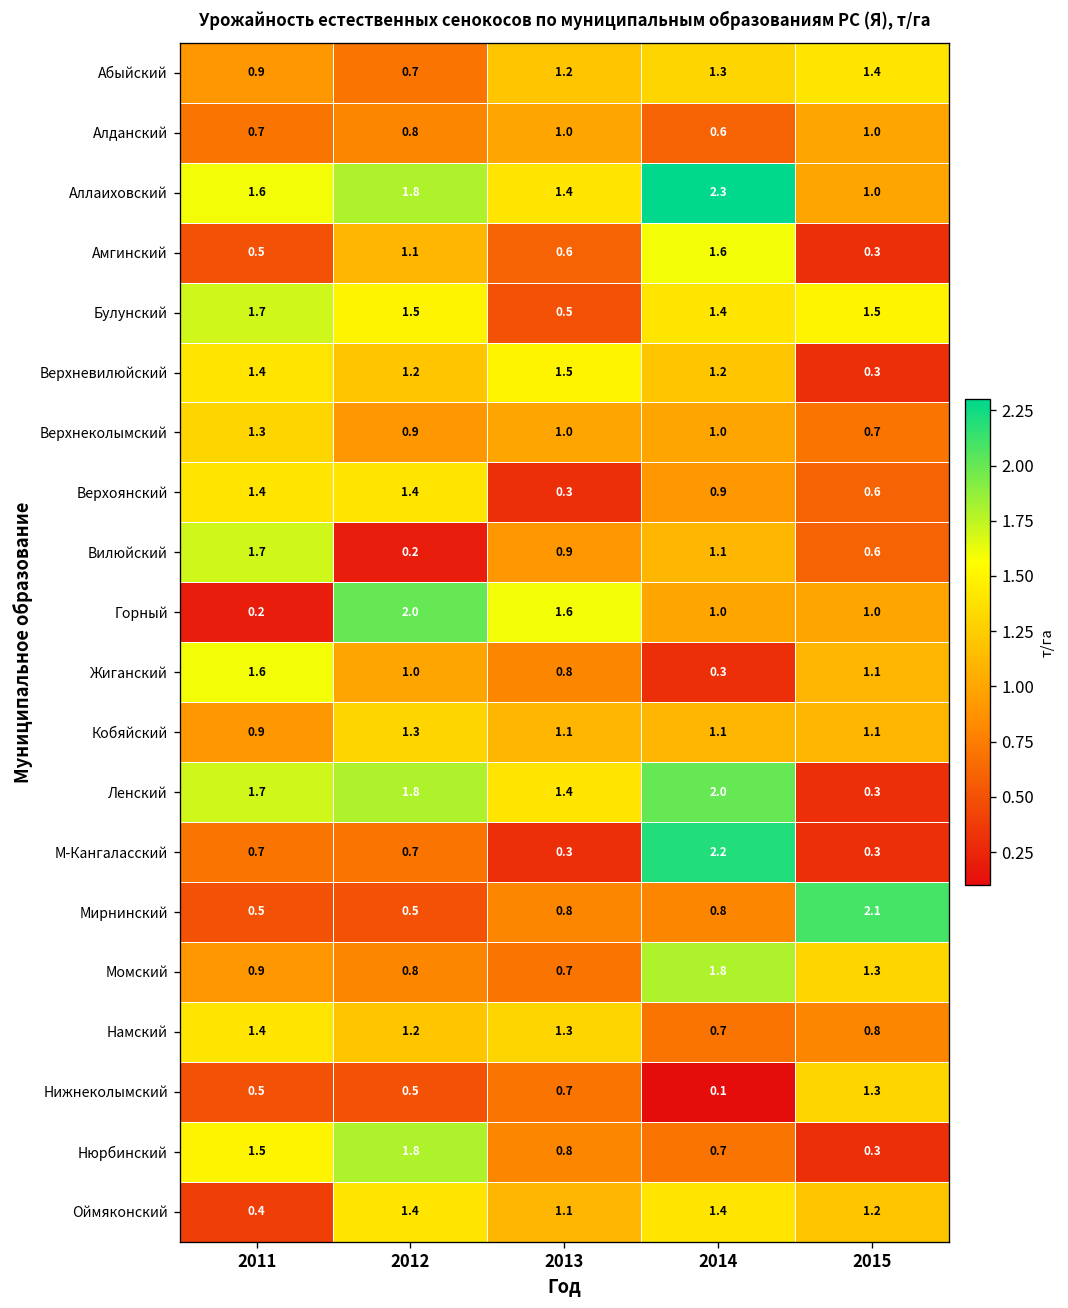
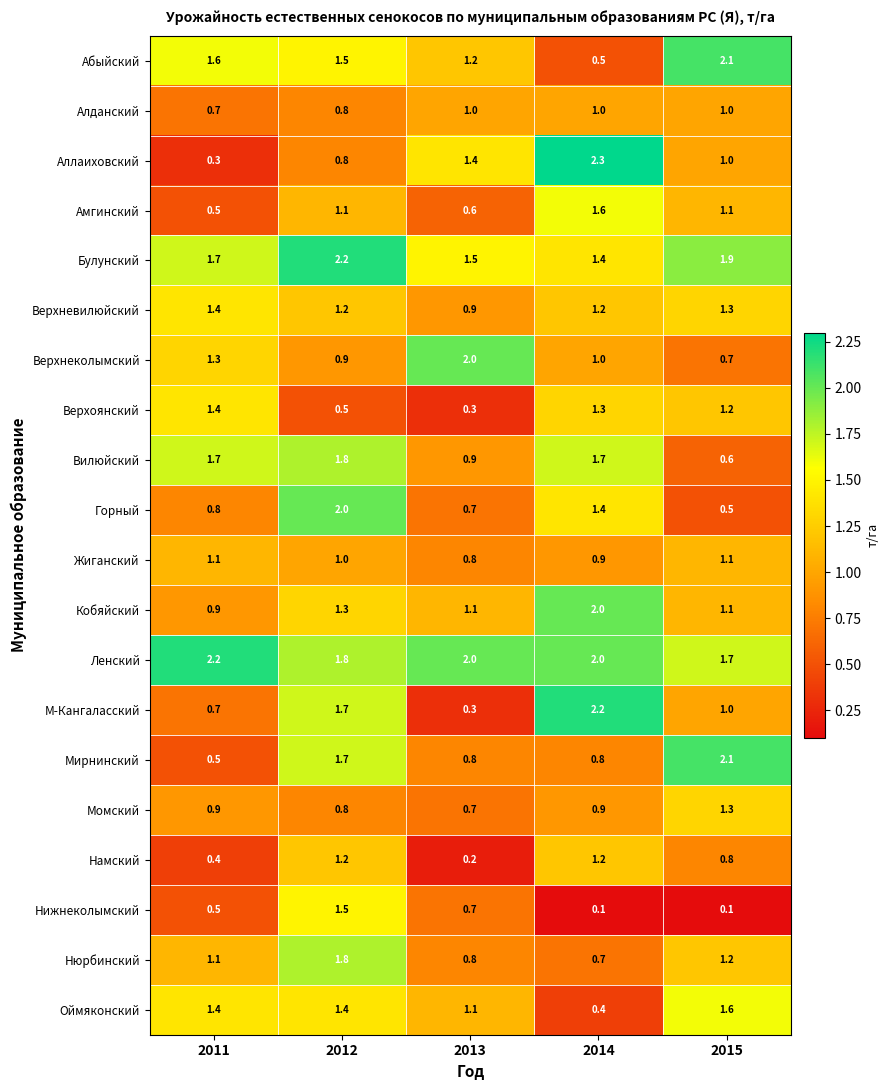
  {
    "Абыйский": {
-     "2011": 0.9,
-     "2012": 0.7,
+     "2011": 1.6,
+     "2012": 1.5,
      "2013": 1.2,
-     "2014": 1.3,
-     "2015": 1.4
+     "2014": 0.5,
+     "2015": 2.1
    },
    "Алданский": {
      "2011": 0.7,
      "2012": 0.8,
      "2013": 1.0,
-     "2014": 0.6,
+     "2014": 1.0,
      "2015": 1.0
    },
    "Аллаиховский": {
-     "2011": 1.6,
-     "2012": 1.8,
+     "2011": 0.3,
+     "2012": 0.8,
      "2013": 1.4,
      "2014": 2.3,
      "2015": 1.0
    },
    "Амгинский": {
      "2011": 0.5,
      "2012": 1.1,
      "2013": 0.6,
      "2014": 1.6,
-     "2015": 0.3
+     "2015": 1.1
    },
    "Булунский": {
      "2011": 1.7,
-     "2012": 1.5,
-     "2013": 0.5,
+     "2012": 2.2,
+     "2013": 1.5,
      "2014": 1.4,
-     "2015": 1.5
+     "2015": 1.9
    },
    "Верхневилюйский": {
      "2011": 1.4,
      "2012": 1.2,
-     "2013": 1.5,
+     "2013": 0.9,
      "2014": 1.2,
-     "2015": 0.3
+     "2015": 1.3
    },
    "Верхнеколымский": {
      "2011": 1.3,
      "2012": 0.9,
-     "2013": 1.0,
+     "2013": 2.0,
      "2014": 1.0,
      "2015": 0.7
    },
    "Верхоянский": {
      "2011": 1.4,
-     "2012": 1.4,
+     "2012": 0.5,
      "2013": 0.3,
-     "2014": 0.9,
-     "2015": 0.6
+     "2014": 1.3,
+     "2015": 1.2
    },
    "Вилюйский": {
      "2011": 1.7,
-     "2012": 0.2,
+     "2012": 1.8,
      "2013": 0.9,
-     "2014": 1.1,
+     "2014": 1.7,
      "2015": 0.6
    },
    "Горный": {
-     "2011": 0.2,
+     "2011": 0.8,
      "2012": 2.0,
-     "2013": 1.6,
-     "2014": 1.0,
-     "2015": 1.0
+     "2013": 0.7,
+     "2014": 1.4,
+     "2015": 0.5
    },
    "Жиганский": {
-     "2011": 1.6,
+     "2011": 1.1,
      "2012": 1.0,
      "2013": 0.8,
-     "2014": 0.3,
+     "2014": 0.9,
      "2015": 1.1
    },
    "Кобяйский": {
      "2011": 0.9,
      "2012": 1.3,
      "2013": 1.1,
-     "2014": 1.1,
+     "2014": 2.0,
      "2015": 1.1
    },
    "Ленский": {
-     "2011": 1.7,
+     "2011": 2.2,
      "2012": 1.8,
-     "2013": 1.4,
+     "2013": 2.0,
      "2014": 2.0,
-     "2015": 0.3
+     "2015": 1.7
    },
    "М-Кангаласский": {
      "2011": 0.7,
-     "2012": 0.7,
+     "2012": 1.7,
      "2013": 0.3,
      "2014": 2.2,
-     "2015": 0.3
+     "2015": 1.0
    },
    "Мирнинский": {
      "2011": 0.5,
-     "2012": 0.5,
+     "2012": 1.7,
      "2013": 0.8,
      "2014": 0.8,
      "2015": 2.1
    },
    "Момский": {
      "2011": 0.9,
      "2012": 0.8,
      "2013": 0.7,
-     "2014": 1.8,
+     "2014": 0.9,
      "2015": 1.3
    },
    "Намский": {
-     "2011": 1.4,
+     "2011": 0.4,
      "2012": 1.2,
-     "2013": 1.3,
-     "2014": 0.7,
+     "2013": 0.2,
+     "2014": 1.2,
      "2015": 0.8
    },
    "Нижнеколымский": {
      "2011": 0.5,
-     "2012": 0.5,
+     "2012": 1.5,
      "2013": 0.7,
      "2014": 0.1,
-     "2015": 1.3
+     "2015": 0.1
    },
    "Нюрбинский": {
-     "2011": 1.5,
+     "2011": 1.1,
      "2012": 1.8,
      "2013": 0.8,
      "2014": 0.7,
-     "2015": 0.3
+     "2015": 1.2
    },
    "Оймяконский": {
-     "2011": 0.4,
+     "2011": 1.4,
      "2012": 1.4,
      "2013": 1.1,
-     "2014": 1.4,
-     "2015": 1.2
+     "2014": 0.4,
+     "2015": 1.6
    }
  }
